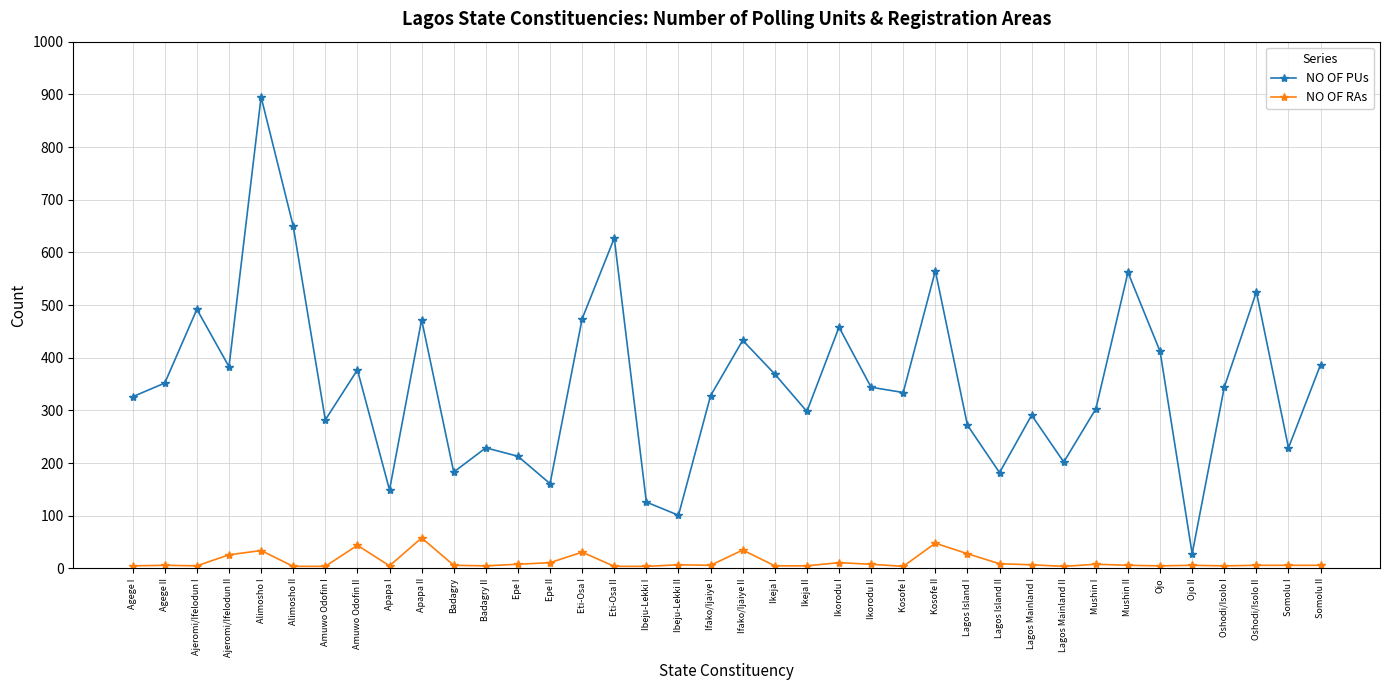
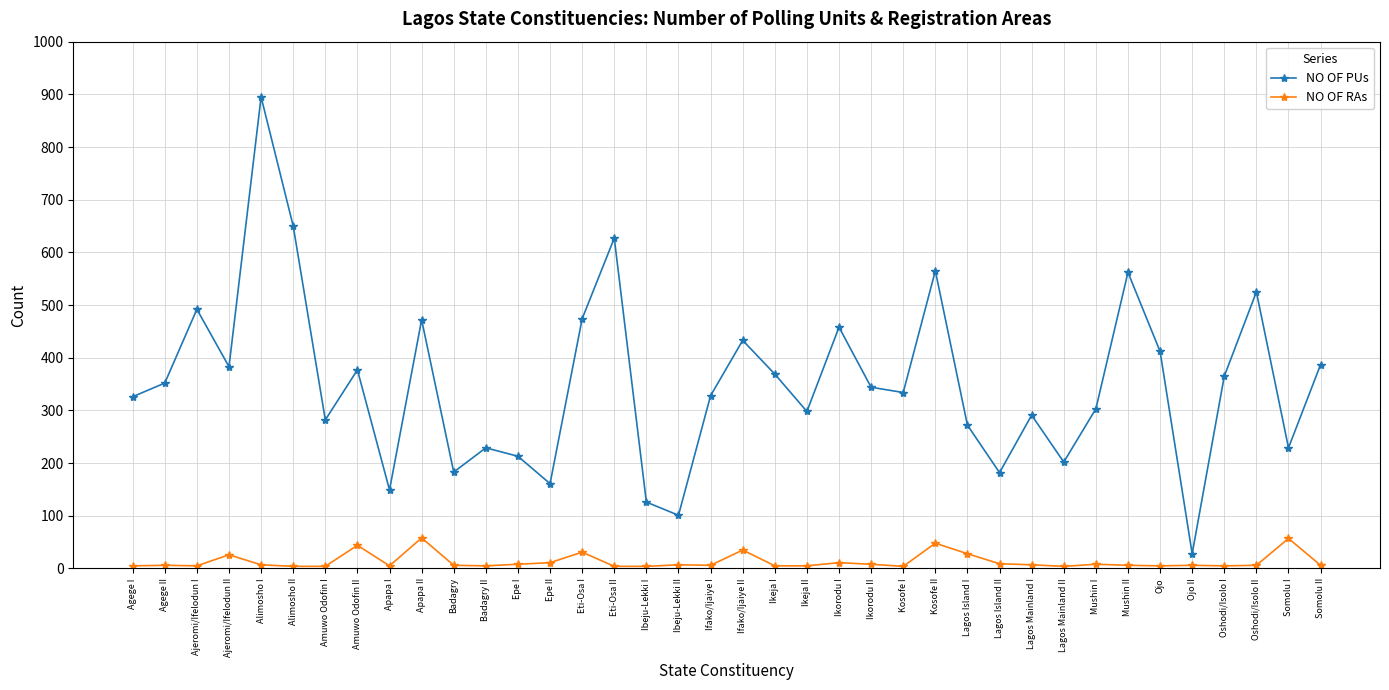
  {
    "NO OF PUs": {
      "Agege I": 330,
      "Agege II": 350,
      "Ajeromi/Ifelodun I": 490,
      "Ajeromi/Ifelodun II": 380,
      "Alimosho I": 900,
      "Alimosho II": 650,
      "Amuwo Odofin I": 280,
      "Amuwo Odofin II": 380,
      "Apapa I": 150,
      "Apapa II": 470,
      "Badagry": 180,
      "Badagry II": 230,
      "Epe I": 210,
      "Epe II": 160,
      "Eti-Osa I": 470,
      "Eti-Osa II": 630,
      "Ibeju-Lekki I": 130,
      "Ibeju-Lekki II": 100,
      "Ifako/Ijaiye I": 330,
      "Ifako/Ijaiye II": 430,
      "Ikeja I": 370,
      "Ikeja II": 300,
      "Ikorodu I": 460,
      "Ikorodu II": 340,
      "Kosofe I": 330,
      "Kosofe II": 570,
      "Lagos Island I": 270,
      "Lagos Island II": 180,
      "Lagos Mainland I": 290,
      "Lagos Mainland II": 200,
      "Mushin I": 300,
      "Mushin II": 560,
      "Ojo": 410,
      "Ojo II": 30,
-     "Oshodi/Isolo I": 340,
+     "Oshodi/Isolo I": 370,
      "Oshodi/Isolo II": 530,
      "Somolu I": 230,
      "Somolu II": 390
    },
    "NO OF RAs": {
      "Agege I": 10,
      "Agege II": 10,
      "Ajeromi/Ifelodun I": 10,
      "Ajeromi/Ifelodun II": 30,
-     "Alimosho I": 30,
+     "Alimosho I": 10,
      "Alimosho II": 0,
      "Amuwo Odofin I": 0,
      "Amuwo Odofin II": 40,
      "Apapa I": 10,
      "Apapa II": 60,
      "Badagry": 10,
      "Badagry II": 10,
      "Epe I": 10,
      "Epe II": 10,
      "Eti-Osa I": 30,
      "Eti-Osa II": 0,
      "Ibeju-Lekki I": 0,
      "Ibeju-Lekki II": 10,
      "Ifako/Ijaiye I": 10,
      "Ifako/Ijaiye II": 40,
      "Ikeja I": 10,
      "Ikeja II": 10,
      "Ikorodu I": 10,
      "Ikorodu II": 10,
      "Kosofe I": 0,
      "Kosofe II": 50,
      "Lagos Island I": 30,
      "Lagos Island II": 10,
      "Lagos Mainland I": 10,
      "Lagos Mainland II": 0,
      "Mushin I": 10,
      "Mushin II": 10,
      "Ojo": 10,
      "Ojo II": 10,
      "Oshodi/Isolo I": 10,
      "Oshodi/Isolo II": 10,
-     "Somolu I": 10,
+     "Somolu I": 60,
      "Somolu II": 10
    }
  }
